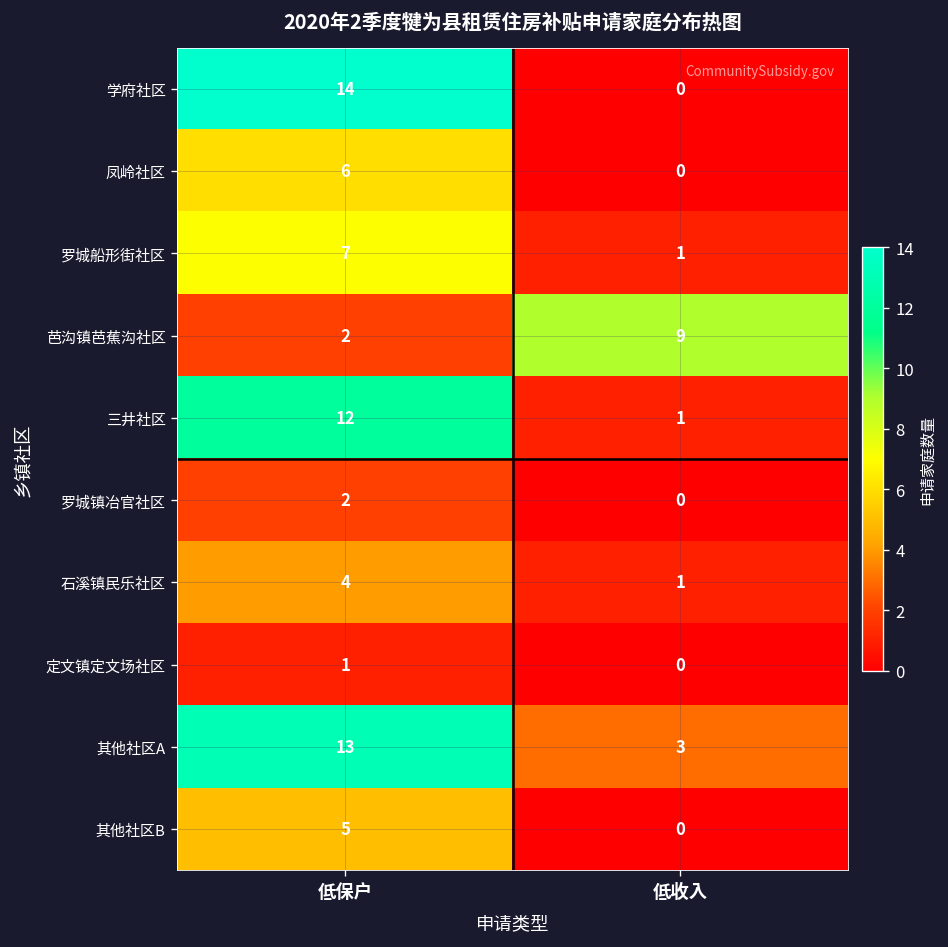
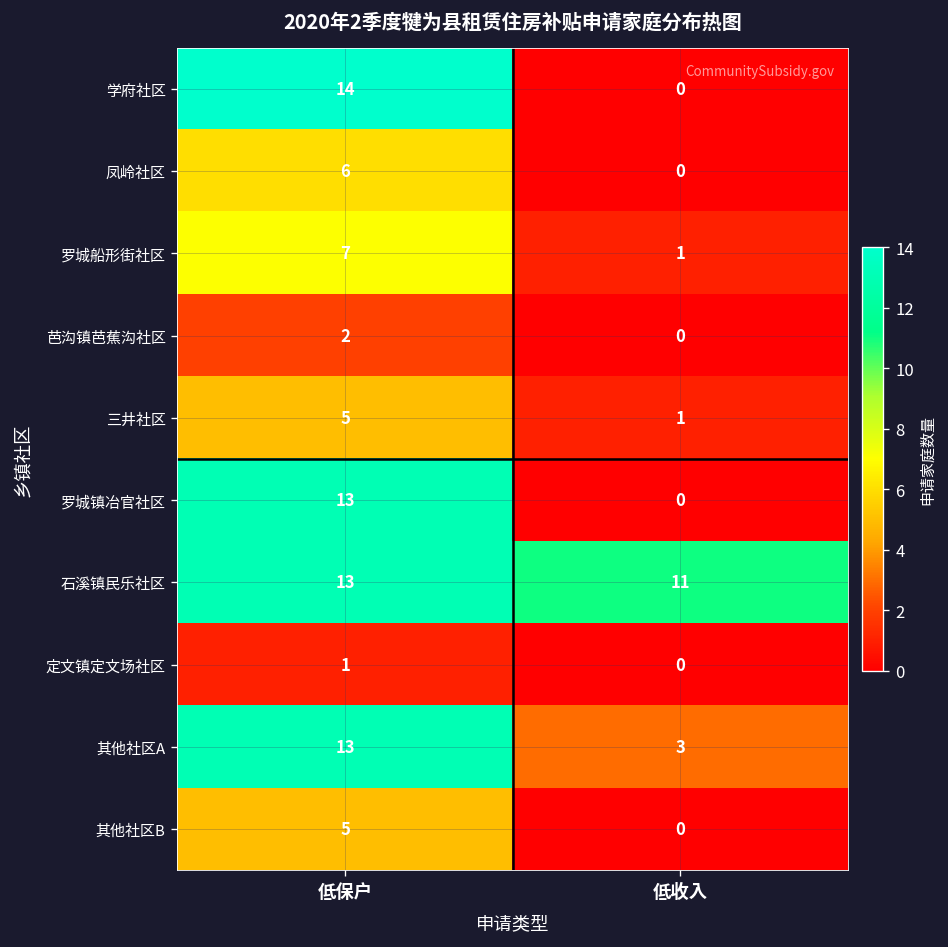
  {
    "学府社区": {
      "低保户": 14
    },
    "凤岭社区": {
      "低保户": 6,
      "低收入": 0
    },
    "罗城船形街社区": {
      "低保户": 7,
      "低收入": 1
    },
    "芭沟镇芭蕉沟社区": {
      "低保户": 2,
-     "低收入": 9
+     "低收入": 0
    },
    "三井社区": {
-     "低保户": 12,
+     "低保户": 5,
      "低收入": 1
    },
    "罗城镇冶官社区": {
-     "低保户": 2,
+     "低保户": 13,
      "低收入": 0
    },
    "石溪镇民乐社区": {
-     "低保户": 4,
-     "低收入": 1
+     "低保户": 13,
+     "低收入": 11
    },
    "定文镇定文场社区": {
      "低保户": 1,
      "低收入": 0
    },
    "其他社区A": {
      "低保户": 13,
      "低收入": 3
    },
    "其他社区B": {
      "低保户": 5,
      "低收入": 0
    }
  }
